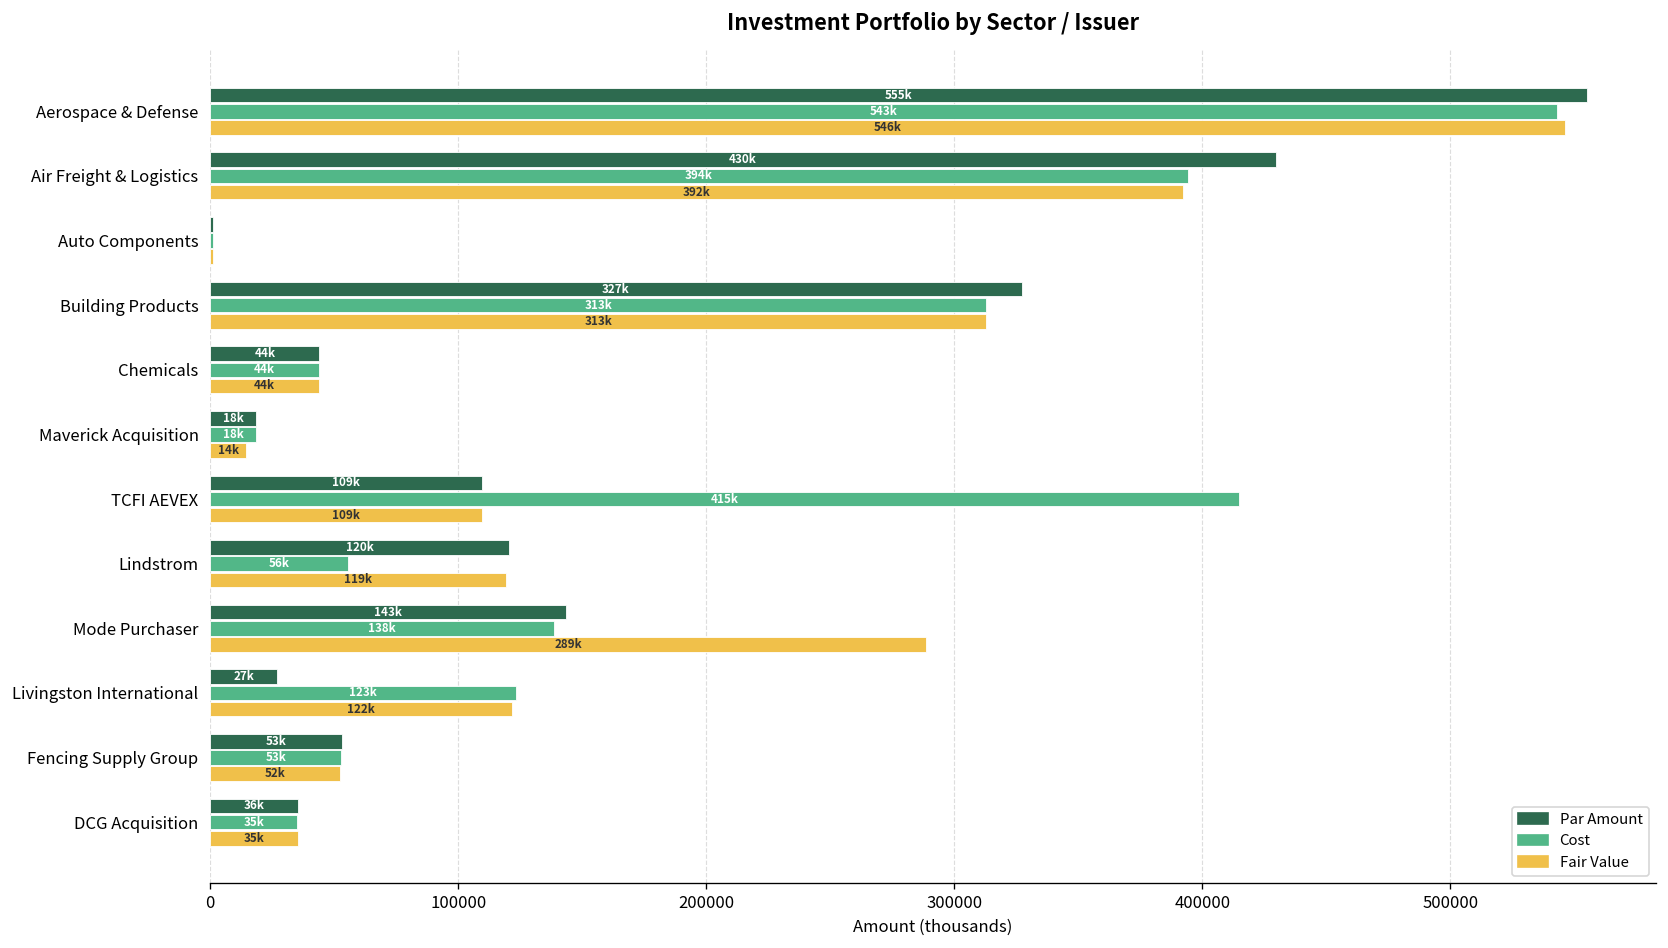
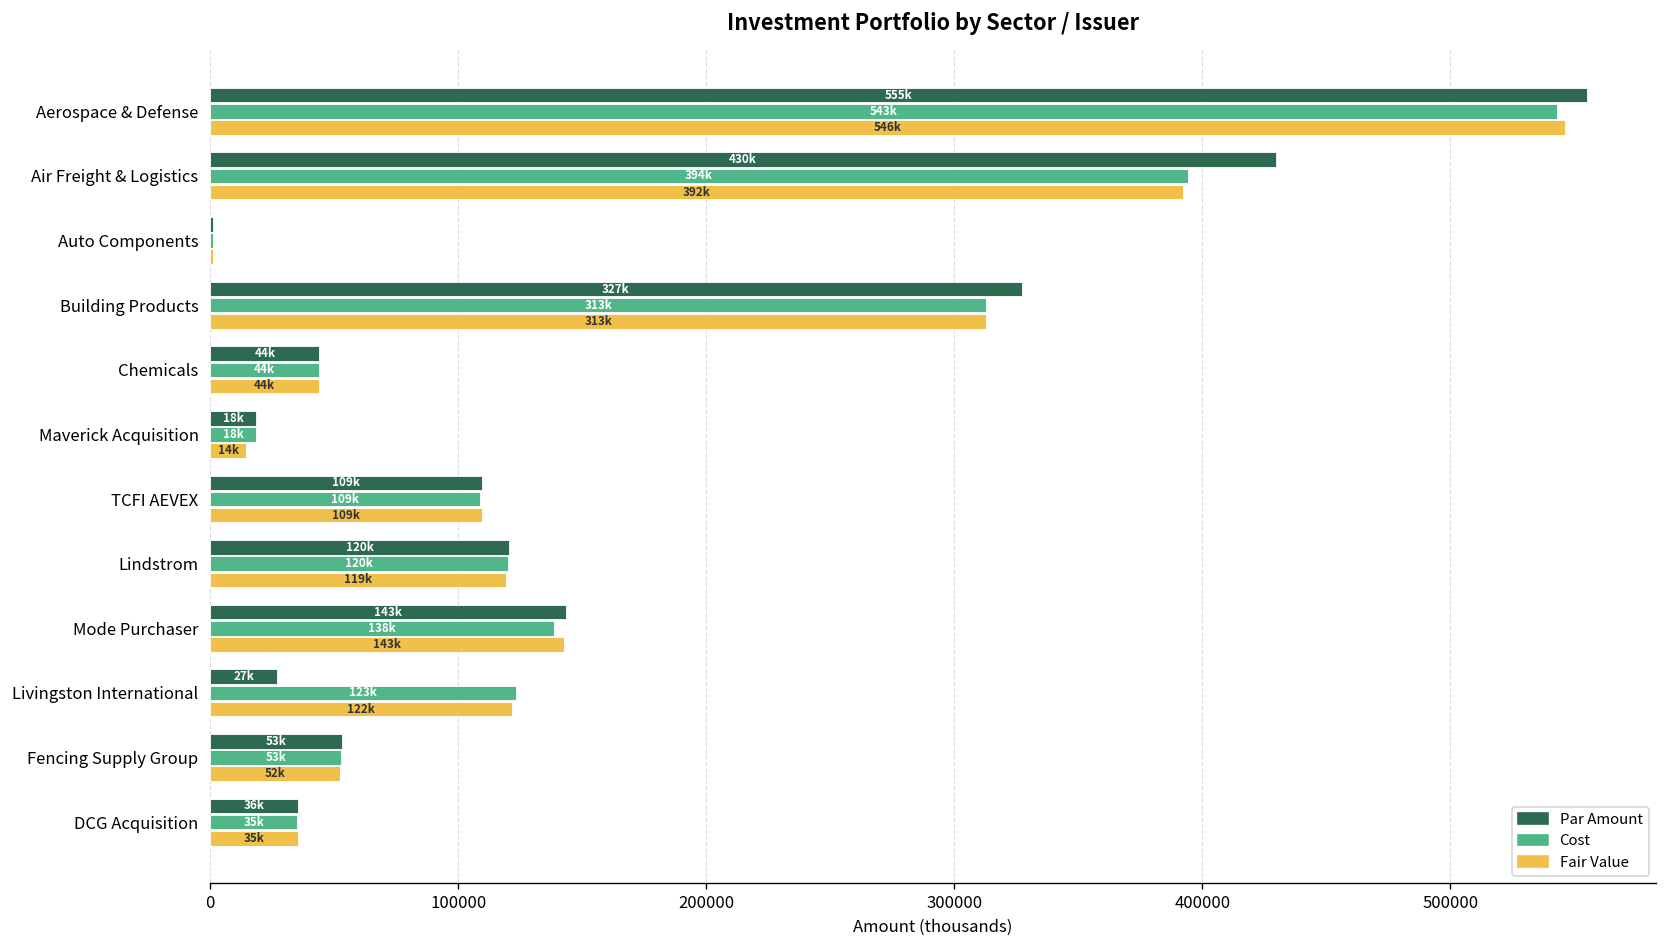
  {
    "Par Amount": {
      "Aerospace & Defense": "555k",
      "Air Freight & Logistics": "430k",
      "Building Products": "327k",
      "Chemicals": "44k",
      "Maverick Acquisition": "18k",
      "TCFI AEVEX": "109k",
      "Lindstrom": "120k",
      "Mode Purchaser": "143k",
      "Livingston International": "27k",
      "Fencing Supply Group": "53k",
      "DCG Acquisition": "36k"
    },
    "Cost": {
      "Aerospace & Defense": "543k",
      "Air Freight & Logistics": "394k",
      "Building Products": "313k",
      "Chemicals": "44k",
      "Maverick Acquisition": "18k",
-     "TCFI AEVEX": "415k",
-     "Lindstrom": "56k",
+     "TCFI AEVEX": "109k",
+     "Lindstrom": "120k",
      "Mode Purchaser": "138k",
      "Livingston International": "123k",
      "Fencing Supply Group": "53k",
      "DCG Acquisition": "35k"
    },
    "Fair Value": {
      "Aerospace & Defense": "546k",
      "Air Freight & Logistics": "392k",
      "Building Products": "313k",
      "Chemicals": "44k",
      "Maverick Acquisition": "14k",
      "TCFI AEVEX": "109k",
      "Lindstrom": "119k",
-     "Mode Purchaser": "289k",
+     "Mode Purchaser": "143k",
      "Livingston International": "122k",
      "Fencing Supply Group": "52k",
      "DCG Acquisition": "35k"
    }
  }
